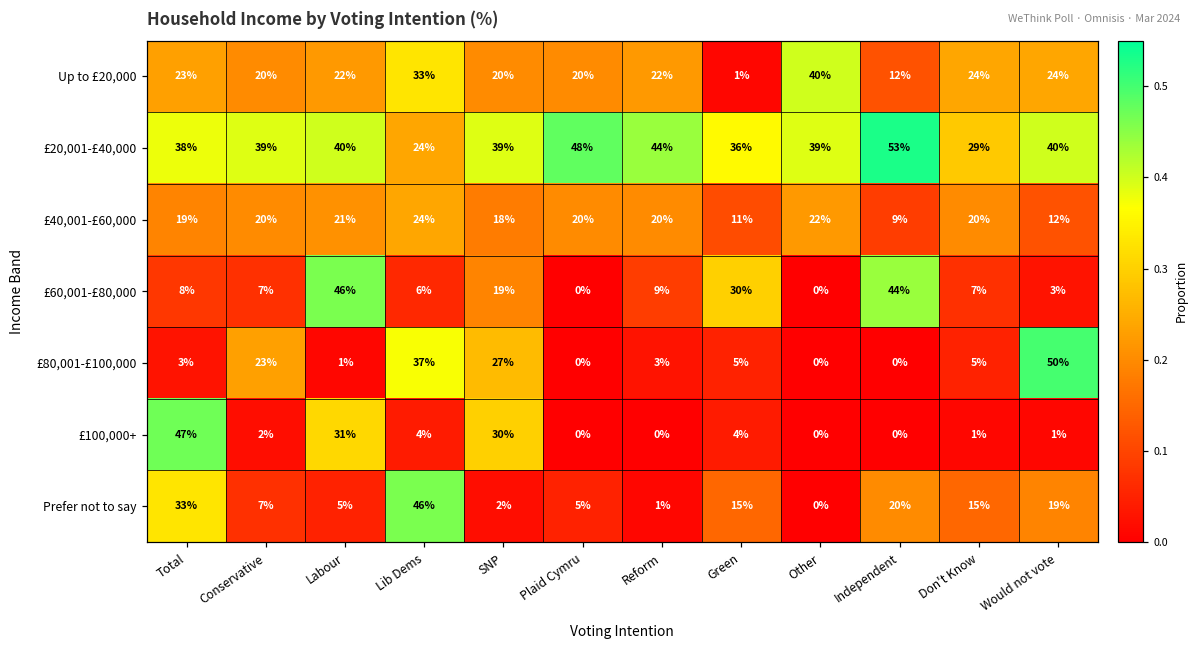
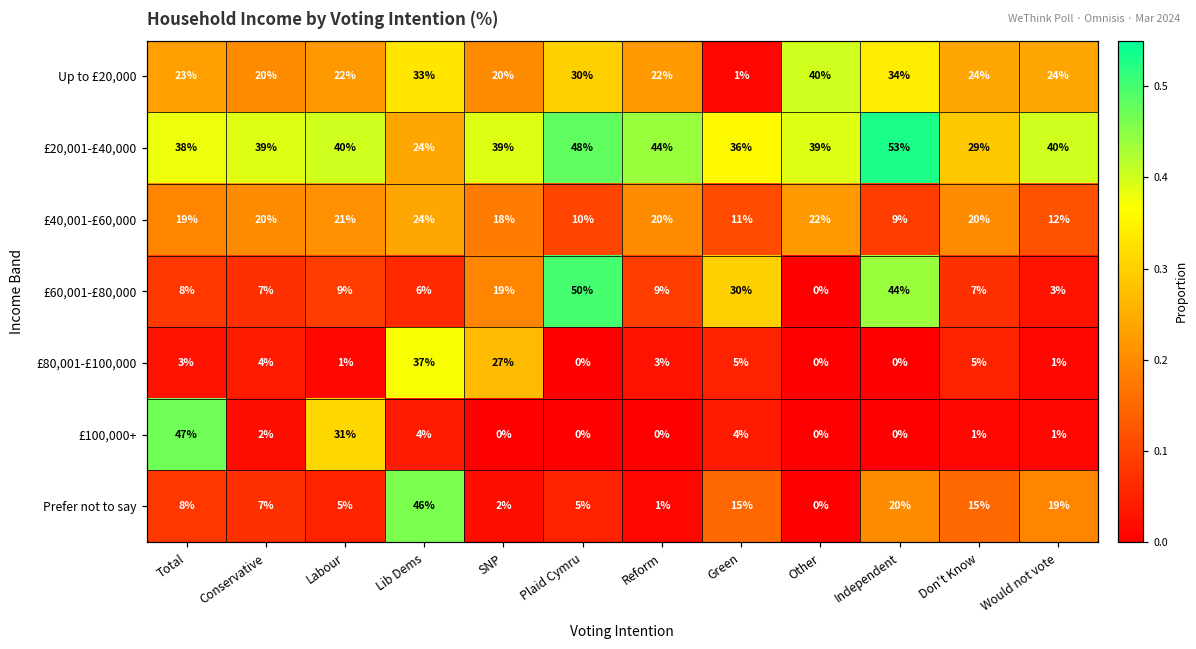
  {
    "Up to £20,000": {
      "Total": "23%",
      "Conservative": "20%",
      "Labour": "22%",
      "Lib Dems": "33%",
      "SNP": "20%",
-     "Plaid Cymru": "20%",
+     "Plaid Cymru": "30%",
      "Reform": "22%",
      "Green": "1%",
      "Other": "40%",
-     "Independent": "12%",
+     "Independent": "34%",
      "Don't Know": "24%",
      "Would not vote": "24%"
    },
    "£20,001-£40,000": {
      "Total": "38%",
      "Conservative": "39%",
      "Labour": "40%",
      "Lib Dems": "24%",
      "SNP": "39%",
      "Plaid Cymru": "48%",
      "Reform": "44%",
      "Green": "36%",
      "Other": "39%",
      "Independent": "53%",
      "Don't Know": "29%",
      "Would not vote": "40%"
    },
    "£40,001-£60,000": {
      "Total": "19%",
      "Conservative": "20%",
      "Labour": "21%",
      "Lib Dems": "24%",
      "SNP": "18%",
-     "Plaid Cymru": "20%",
+     "Plaid Cymru": "10%",
      "Reform": "20%",
      "Green": "11%",
      "Other": "22%",
      "Independent": "9%",
      "Don't Know": "20%",
      "Would not vote": "12%"
    },
    "£60,001-£80,000": {
      "Total": "8%",
      "Conservative": "7%",
-     "Labour": "46%",
+     "Labour": "9%",
      "Lib Dems": "6%",
      "SNP": "19%",
-     "Plaid Cymru": "0%",
+     "Plaid Cymru": "50%",
      "Reform": "9%",
      "Green": "30%",
      "Other": "0%",
      "Independent": "44%",
      "Don't Know": "7%",
      "Would not vote": "3%"
    },
    "£80,001-£100,000": {
      "Total": "3%",
-     "Conservative": "23%",
+     "Conservative": "4%",
      "Labour": "1%",
      "Lib Dems": "37%",
      "SNP": "27%",
      "Plaid Cymru": "0%",
      "Reform": "3%",
      "Green": "5%",
      "Other": "0%",
      "Independent": "0%",
      "Don't Know": "5%",
-     "Would not vote": "50%"
+     "Would not vote": "1%"
    },
    "£100,000+": {
      "Total": "47%",
      "Conservative": "2%",
      "Labour": "31%",
      "Lib Dems": "4%",
-     "SNP": "30%",
+     "SNP": "0%",
      "Plaid Cymru": "0%",
      "Reform": "0%",
      "Green": "4%",
      "Other": "0%",
      "Independent": "0%",
      "Don't Know": "1%",
      "Would not vote": "1%"
    },
    "Prefer not to say": {
-     "Total": "33%",
+     "Total": "8%",
      "Conservative": "7%",
      "Labour": "5%",
      "Lib Dems": "46%",
      "SNP": "2%",
      "Plaid Cymru": "5%",
      "Reform": "1%",
      "Green": "15%",
      "Other": "0%",
      "Independent": "20%",
      "Don't Know": "15%",
      "Would not vote": "19%"
    }
  }
